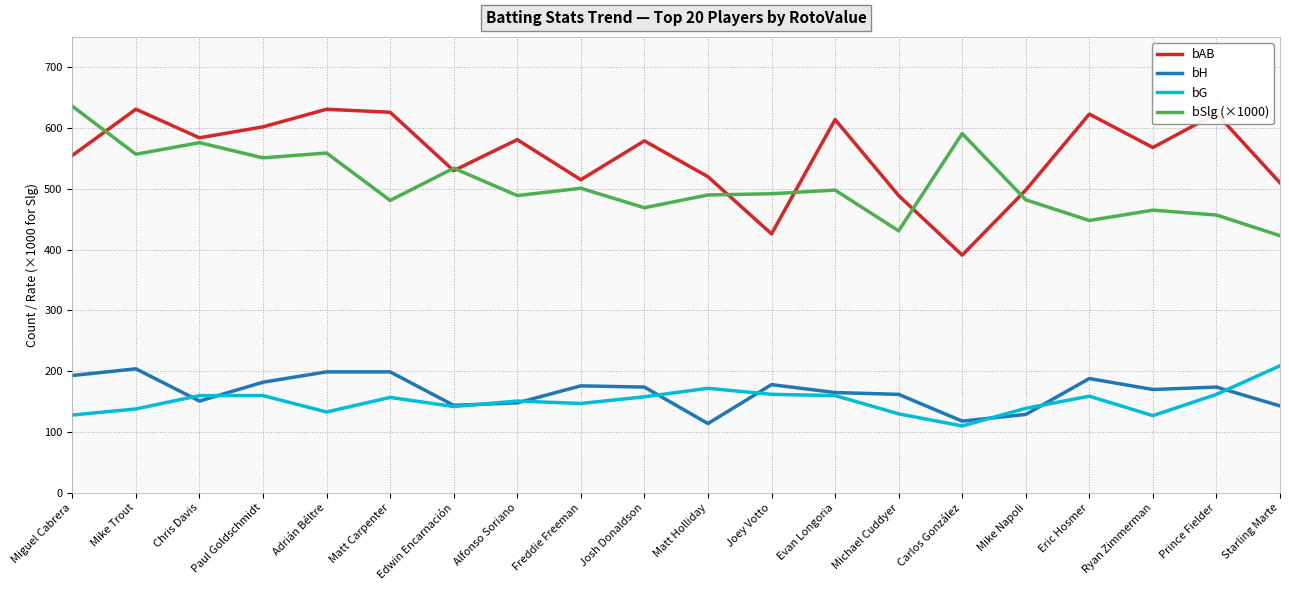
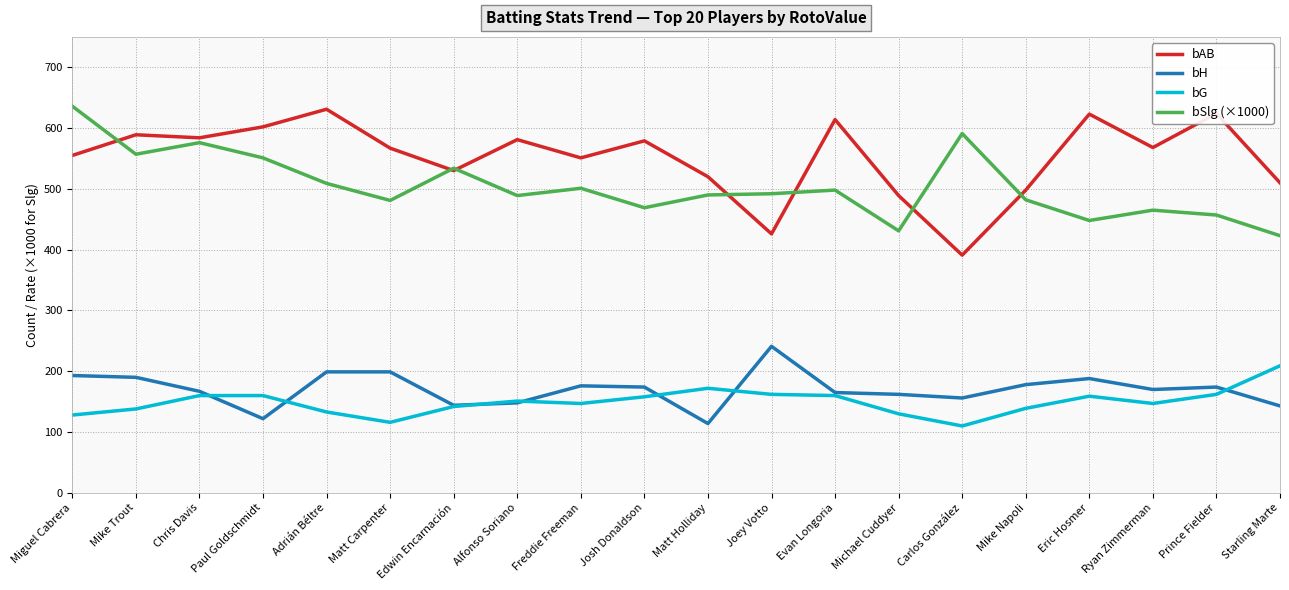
  {
    "bAB": {
      "Miguel Cabrera": 560,
-     "Mike Trout": 630,
+     "Mike Trout": 590,
      "Chris Davis": 580,
      "Paul Goldschmidt": 600,
      "Adrián Béltre": 630,
-     "Matt Carpenter": 630,
+     "Matt Carpenter": 570,
      "Alfonso Soriano": 580,
-     "Freddie Freeman": 520,
+     "Freddie Freeman": 550,
      "Josh Donaldson": 580,
      "Matt Holliday": 520,
      "Joey Votto": 430,
      "Evan Longoria": 610,
      "Michael Cuddyer": 490,
      "Carlos González": 390,
      "Mike Napoli": 500,
      "Eric Hosmer": 620,
      "Ryan Zimmerman": 570,
      "Starling Marte": 510
    },
    "bH": {
      "Miguel Cabrera": 190,
-     "Mike Trout": 200,
-     "Chris Davis": 150,
-     "Paul Goldschmidt": 180,
+     "Mike Trout": 190,
+     "Chris Davis": 170,
+     "Paul Goldschmidt": 120,
      "Adrián Béltre": 200,
      "Matt Carpenter": 200,
      "Freddie Freeman": 180,
      "Josh Donaldson": 170,
      "Matt Holliday": 110,
-     "Joey Votto": 180,
+     "Joey Votto": 240,
      "Evan Longoria": 170,
      "Michael Cuddyer": 160,
-     "Carlos González": 120,
-     "Mike Napoli": 130,
+     "Carlos González": 160,
+     "Mike Napoli": 180,
      "Eric Hosmer": 190,
      "Ryan Zimmerman": 170,
      "Prince Fielder": 170,
      "Starling Marte": 140
    },
    "bG": {
      "Miguel Cabrera": 130,
      "Mike Trout": 140,
      "Chris Davis": 160,
      "Paul Goldschmidt": 160,
      "Adrián Béltre": 130,
-     "Matt Carpenter": 160,
+     "Matt Carpenter": 120,
      "Freddie Freeman": 150,
      "Josh Donaldson": 160,
      "Matt Holliday": 170,
      "Joey Votto": 160,
      "Evan Longoria": 160,
      "Michael Cuddyer": 130,
      "Carlos González": 110,
      "Mike Napoli": 140,
      "Eric Hosmer": 160,
-     "Ryan Zimmerman": 130,
+     "Ryan Zimmerman": 150,
      "Prince Fielder": 160,
      "Starling Marte": 210
    },
    "bSlg (×1000)": {
      "Miguel Cabrera": 640,
      "Mike Trout": 560,
      "Chris Davis": 580,
      "Paul Goldschmidt": 550,
-     "Adrián Béltre": 560,
+     "Adrián Béltre": 510,
      "Matt Carpenter": 480,
      "Alfonso Soriano": 490,
      "Freddie Freeman": 500,
      "Josh Donaldson": 470,
      "Matt Holliday": 490,
      "Joey Votto": 490,
      "Evan Longoria": 500,
      "Michael Cuddyer": 430,
      "Carlos González": 590,
      "Mike Napoli": 480,
      "Eric Hosmer": 450,
      "Ryan Zimmerman": 470,
      "Prince Fielder": 460,
      "Starling Marte": 420
    }
  }
